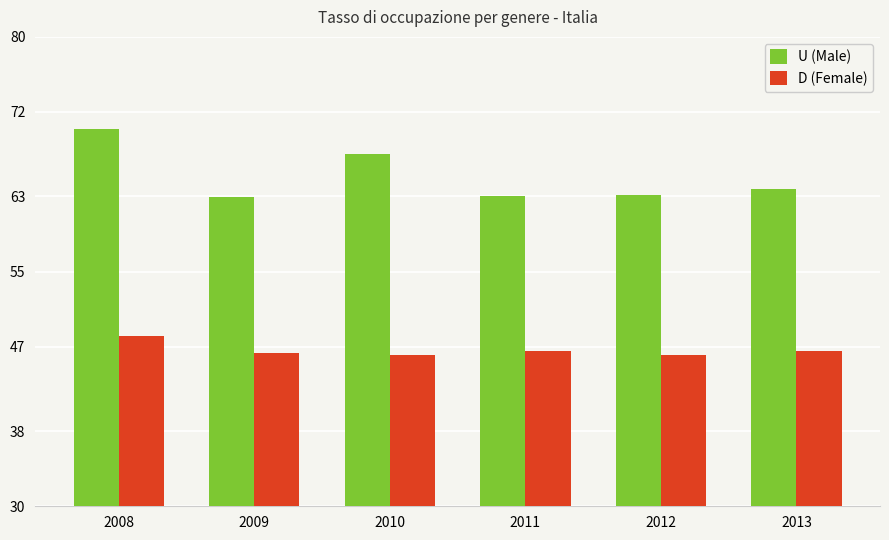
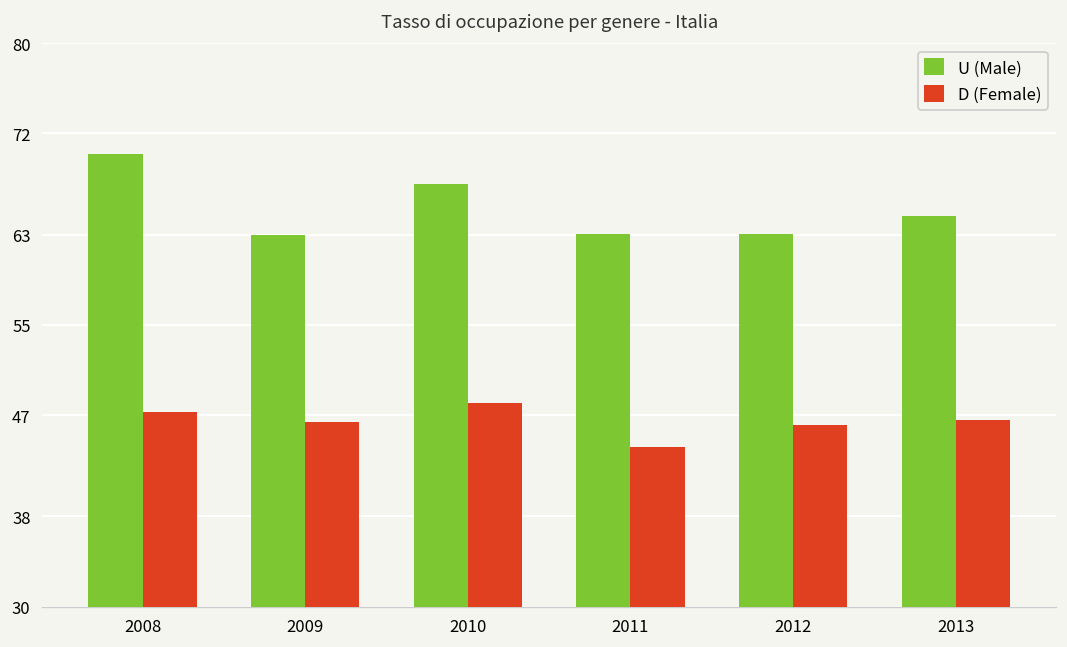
  {
    "U (Male)": {
      "2008": 70,
      "2009": 63,
      "2010": 68,
      "2011": 63,
      "2012": 63,
-     "2013": 64
+     "2013": 65
    },
    "D (Female)": {
-     "2008": 48,
+     "2008": 47,
      "2009": 46,
-     "2010": 46,
-     "2011": 46,
+     "2010": 48,
+     "2011": 44,
      "2012": 46,
      "2013": 47
    }
  }
